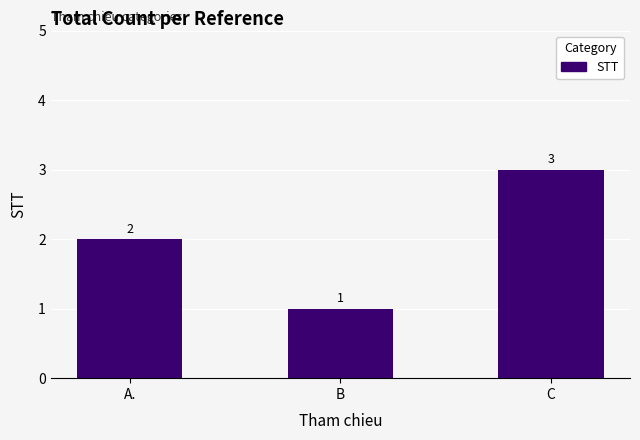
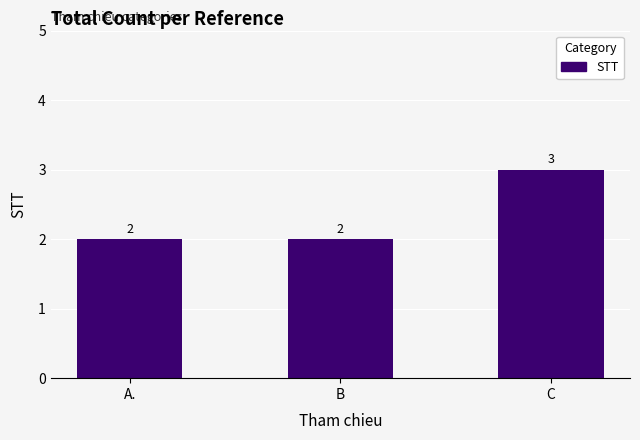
  {
    "A.": 2,
-   "B": 1,
+   "B": 2,
    "C": 3
  }
